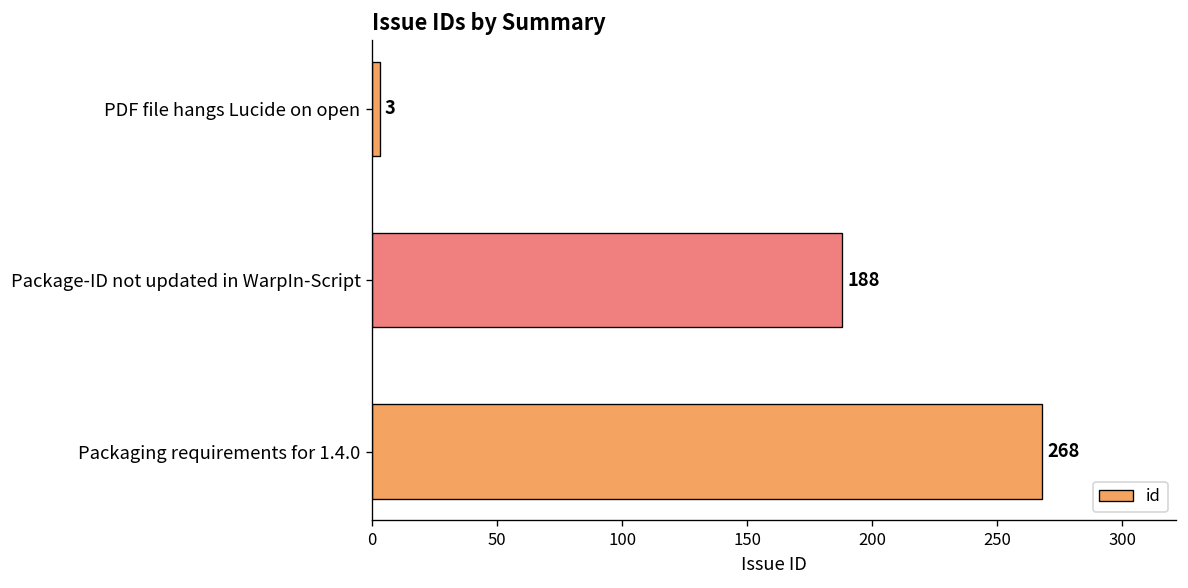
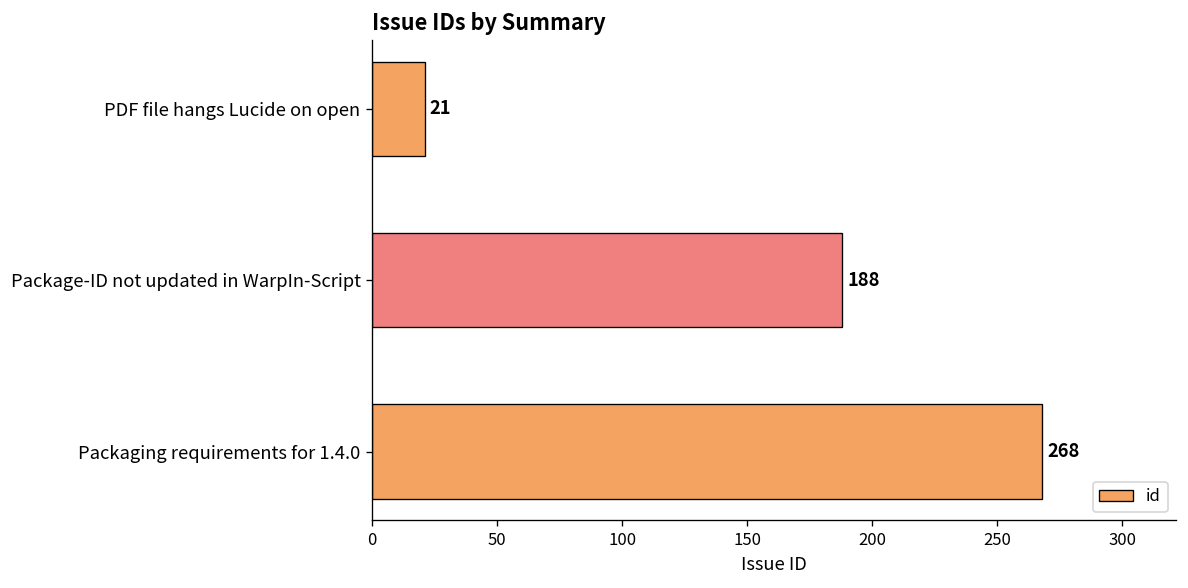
  {
-   "PDF file hangs Lucide on open": 3,
+   "PDF file hangs Lucide on open": 21,
    "Package-ID not updated in WarpIn-Script": 188,
    "Packaging requirements for 1.4.0": 268
  }
